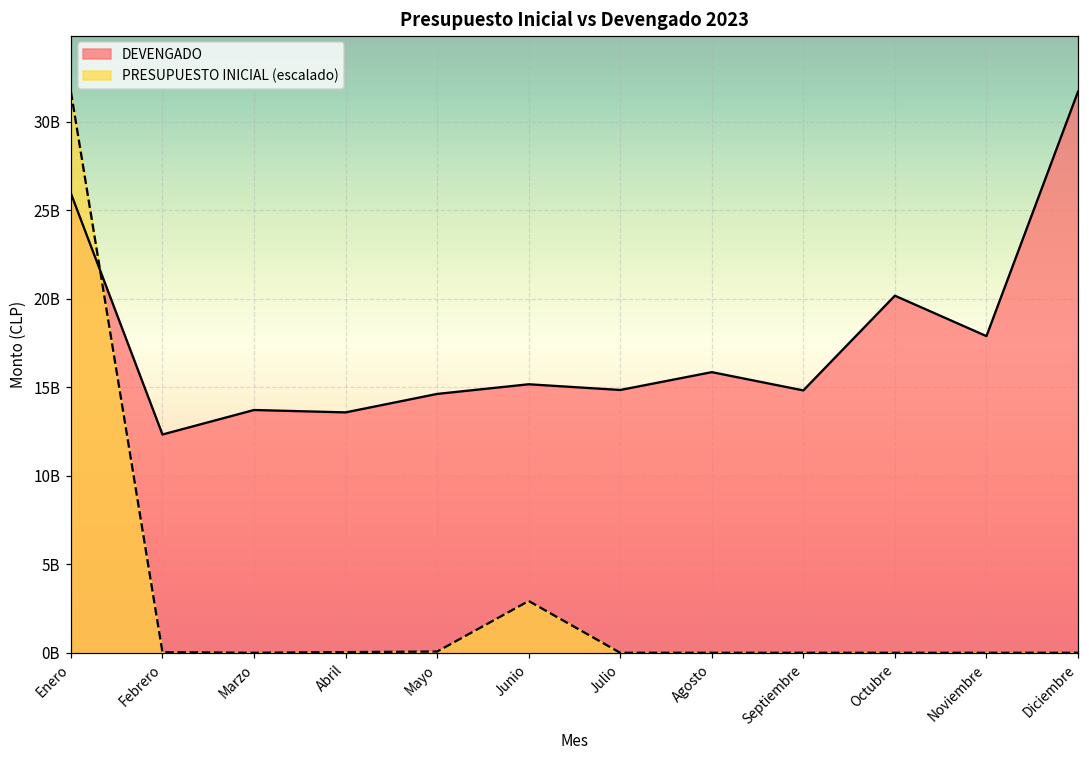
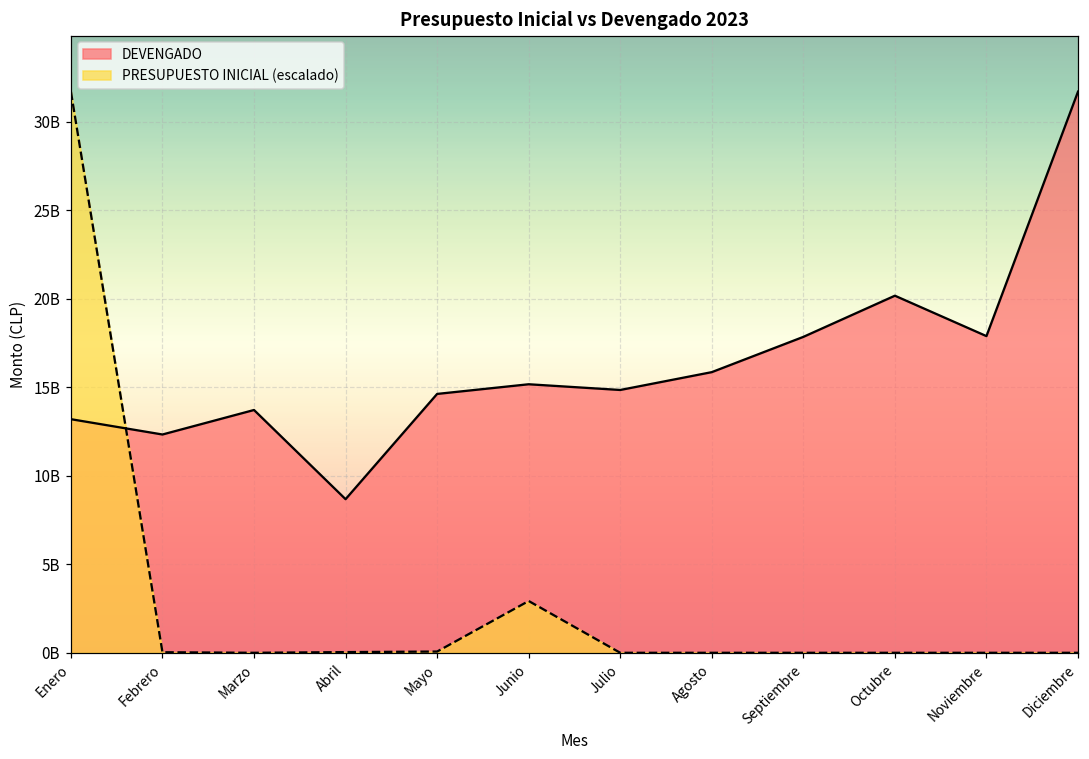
  {
    "DEVENGADO": {
-     "Enero": 25900000000,
+     "Enero": 13200000000,
      "Febrero": 12300000000,
      "Marzo": 13700000000,
-     "Abril": 13600000000,
+     "Abril": 8700000000,
      "Mayo": 14600000000,
      "Junio": 15200000000,
      "Julio": 14800000000,
      "Agosto": 15800000000,
-     "Septiembre": 14800000000,
+     "Septiembre": 17800000000,
      "Octubre": 20200000000,
      "Noviembre": 17900000000,
      "Diciembre": 31700000000
    },
    "PRESUPUESTO INICIAL (escalado)": {
      "Enero": 31700000000,
      "Febrero": 0,
      "Marzo": 0,
      "Abril": 0,
      "Mayo": 100000000,
      "Junio": 2900000000,
      "Julio": 0,
      "Agosto": 0,
      "Septiembre": 0,
      "Octubre": 0,
      "Noviembre": 0,
      "Diciembre": 0
    }
  }
